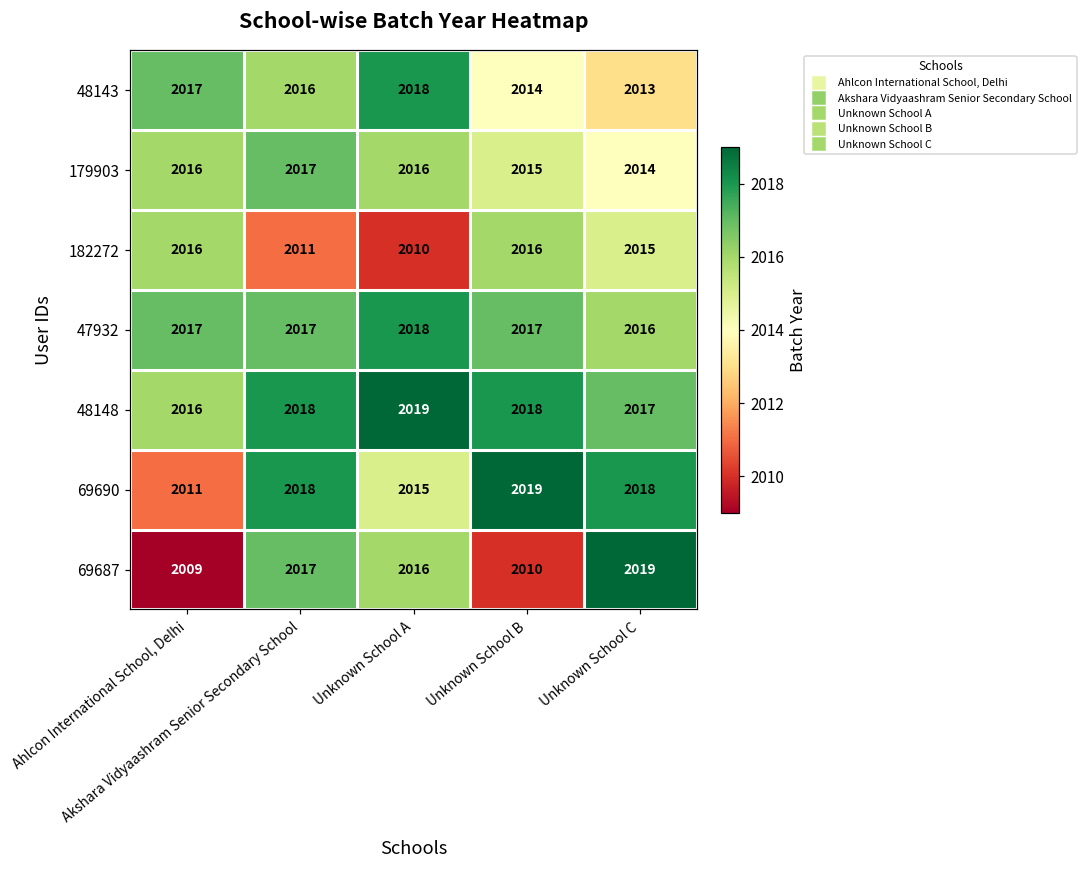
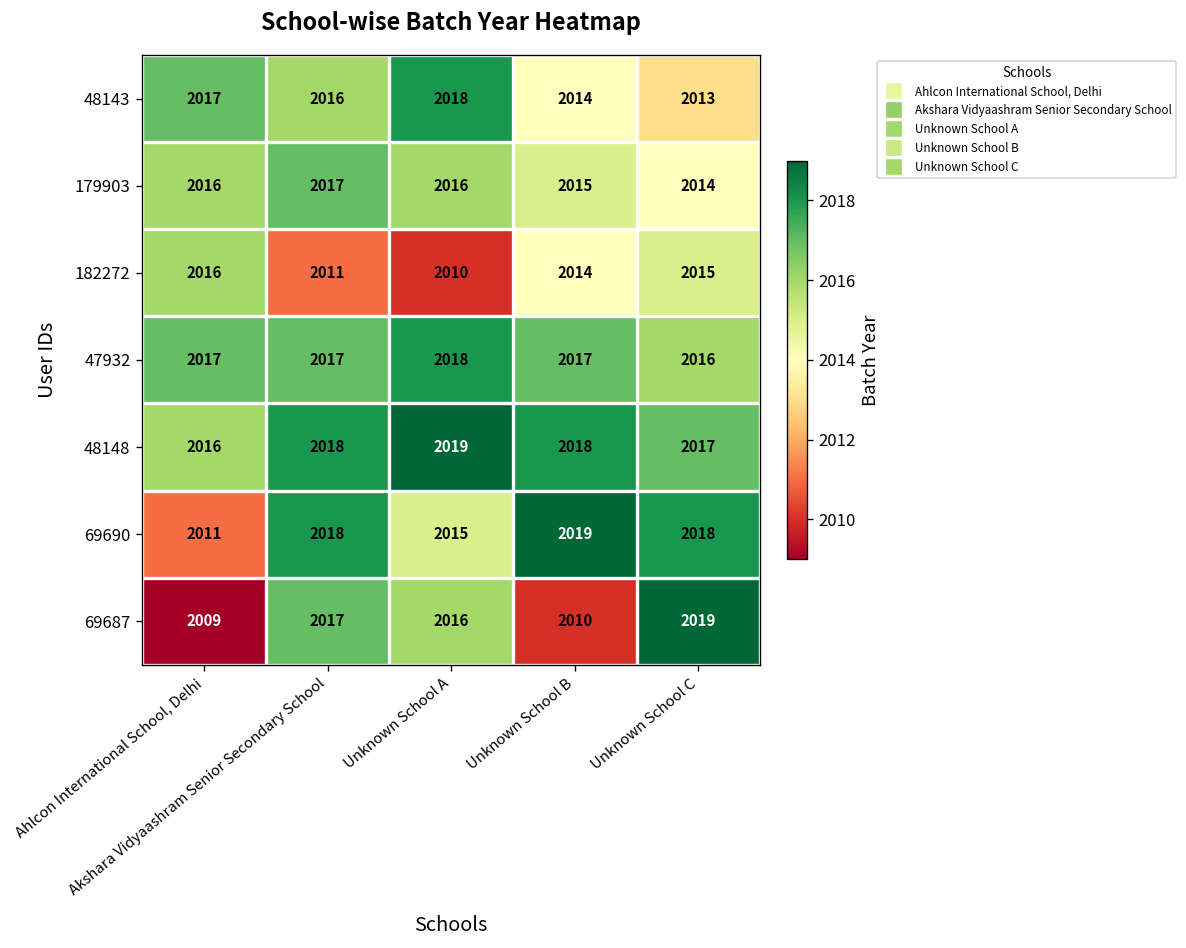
  {
    "48143": {
      "Ahlcon International School, Delhi": 2017,
      "Akshara Vidyaashram Senior Secondary School": 2016,
      "Unknown School A": 2018,
      "Unknown School B": 2014,
      "Unknown School C": 2013
    },
    "179903": {
      "Ahlcon International School, Delhi": 2016,
      "Akshara Vidyaashram Senior Secondary School": 2017,
      "Unknown School A": 2016,
      "Unknown School B": 2015,
      "Unknown School C": 2014
    },
    "182272": {
      "Ahlcon International School, Delhi": 2016,
      "Akshara Vidyaashram Senior Secondary School": 2011,
      "Unknown School A": 2010,
-     "Unknown School B": 2016,
+     "Unknown School B": 2014,
      "Unknown School C": 2015
    },
    "47932": {
      "Ahlcon International School, Delhi": 2017,
      "Akshara Vidyaashram Senior Secondary School": 2017,
      "Unknown School A": 2018,
      "Unknown School B": 2017,
      "Unknown School C": 2016
    },
    "48148": {
      "Ahlcon International School, Delhi": 2016,
      "Akshara Vidyaashram Senior Secondary School": 2018,
      "Unknown School A": 2019,
      "Unknown School B": 2018,
      "Unknown School C": 2017
    },
    "69690": {
      "Ahlcon International School, Delhi": 2011,
      "Akshara Vidyaashram Senior Secondary School": 2018,
      "Unknown School A": 2015,
      "Unknown School B": 2019,
      "Unknown School C": 2018
    },
    "69687": {
      "Ahlcon International School, Delhi": 2009,
      "Akshara Vidyaashram Senior Secondary School": 2017,
      "Unknown School A": 2016,
      "Unknown School B": 2010,
      "Unknown School C": 2019
    }
  }
